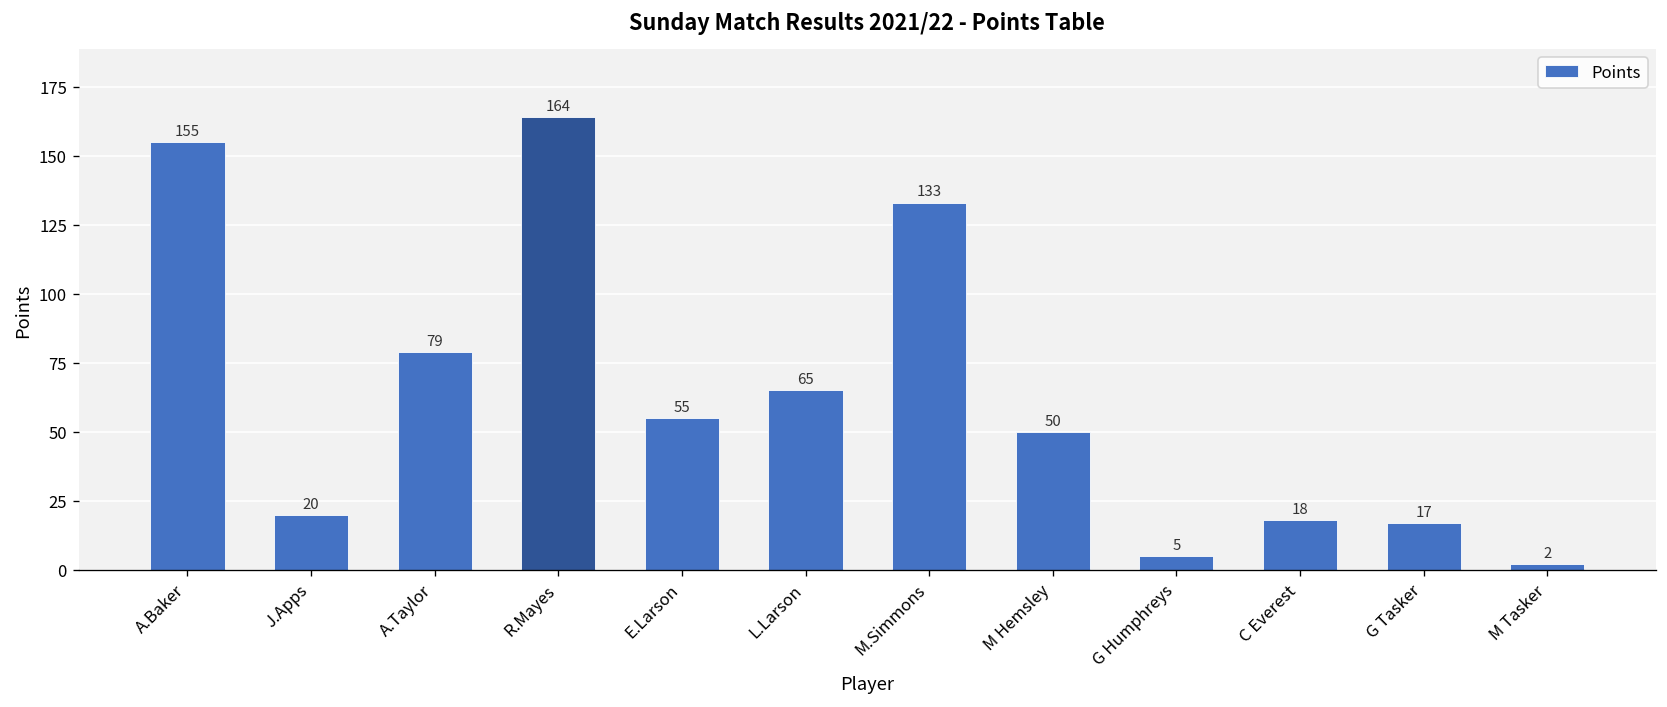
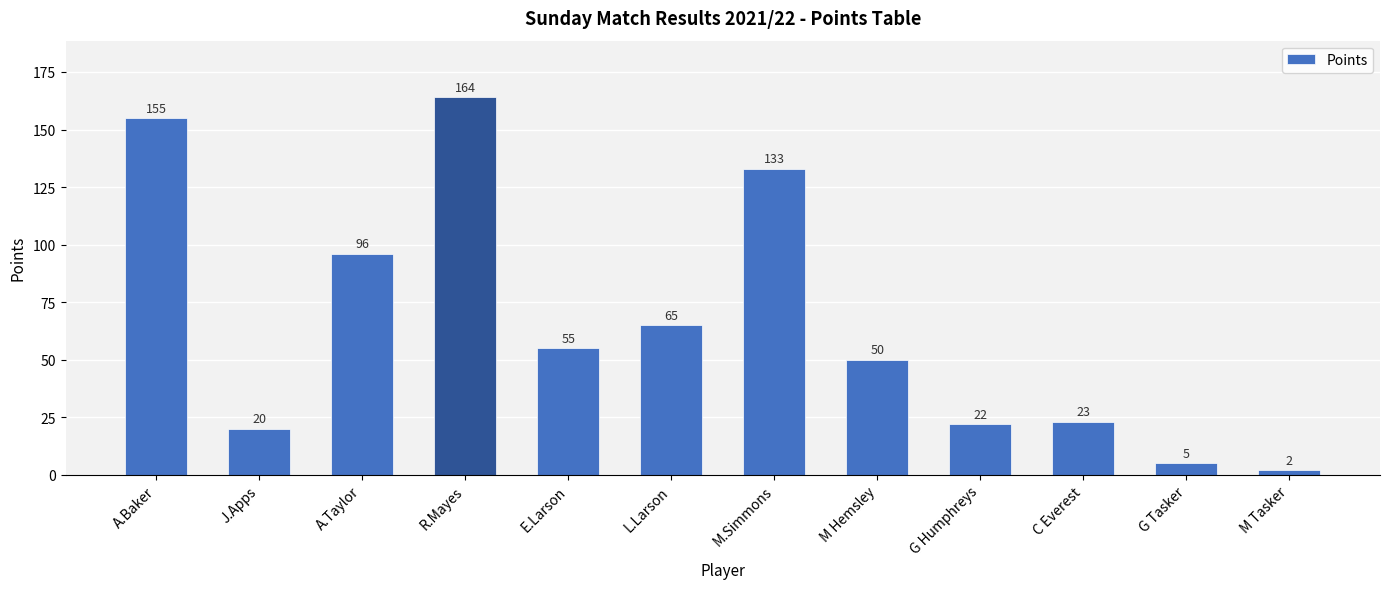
  {
    "A.Baker": 155,
    "J.Apps": 20,
-   "A.Taylor": 79,
+   "A.Taylor": 96,
    "R.Mayes": 164,
    "E.Larson": 55,
    "L.Larson": 65,
    "M.Simmons": 133,
    "M Hemsley": 50,
-   "G Humphreys": 5,
-   "C Everest": 18,
-   "G Tasker": 17,
+   "G Humphreys": 22,
+   "C Everest": 23,
+   "G Tasker": 5,
    "M Tasker": 2
  }
